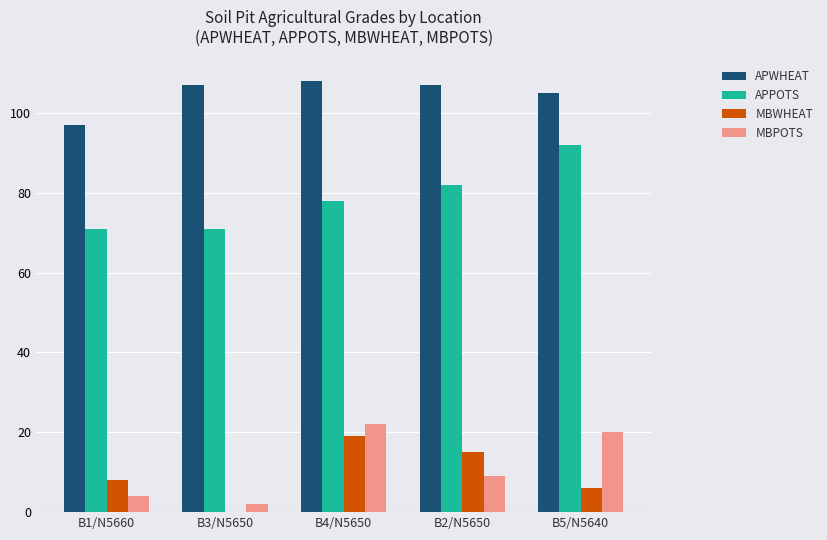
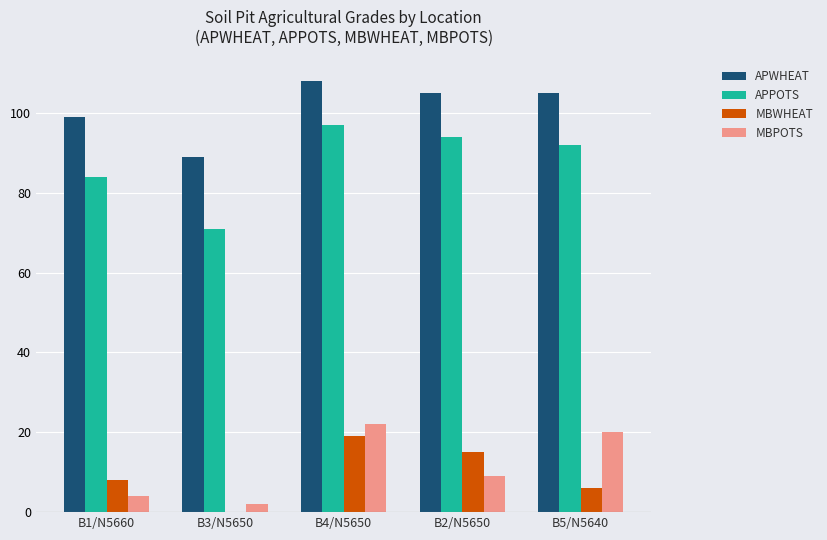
  {
    "APWHEAT": {
-     "B1/N5660": 97,
-     "B3/N5650": 107,
+     "B1/N5660": 99,
+     "B3/N5650": 89,
      "B4/N5650": 108,
-     "B2/N5650": 107,
+     "B2/N5650": 105,
      "B5/N5640": 105
    },
    "APPOTS": {
-     "B1/N5660": 71,
+     "B1/N5660": 84,
      "B3/N5650": 71,
-     "B4/N5650": 78,
-     "B2/N5650": 82,
+     "B4/N5650": 97,
+     "B2/N5650": 94,
      "B5/N5640": 92
    },
    "MBWHEAT": {
      "B1/N5660": 8,
      "B3/N5650": 0,
      "B4/N5650": 19,
      "B2/N5650": 15,
      "B5/N5640": 6
    },
    "MBPOTS": {
      "B1/N5660": 4,
      "B3/N5650": 2,
      "B4/N5650": 22,
      "B2/N5650": 9,
      "B5/N5640": 20
    }
  }
